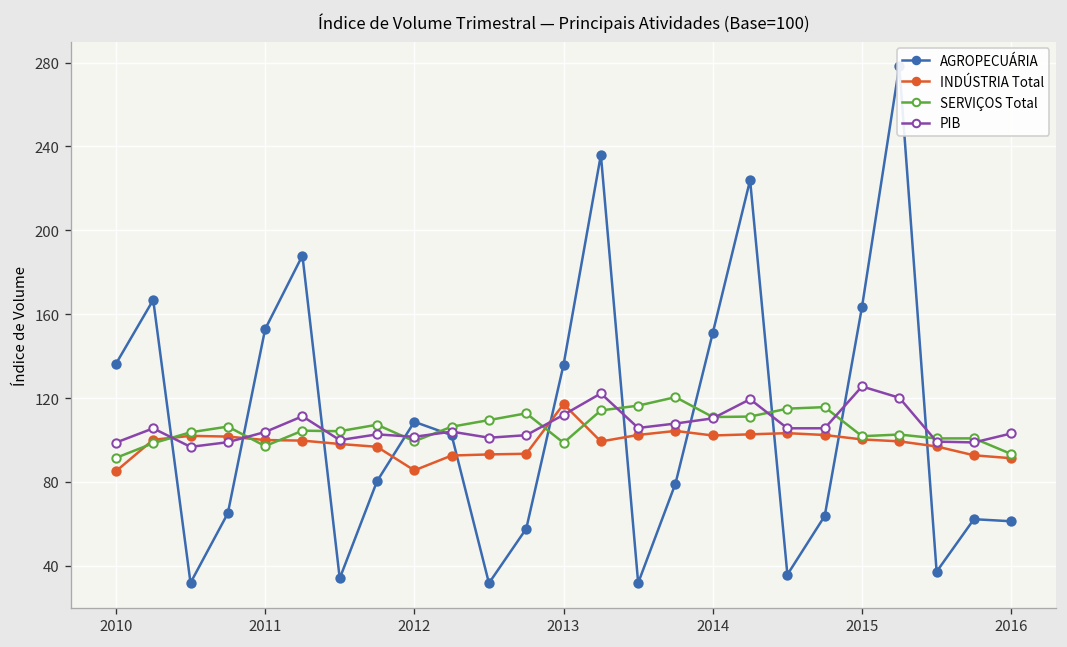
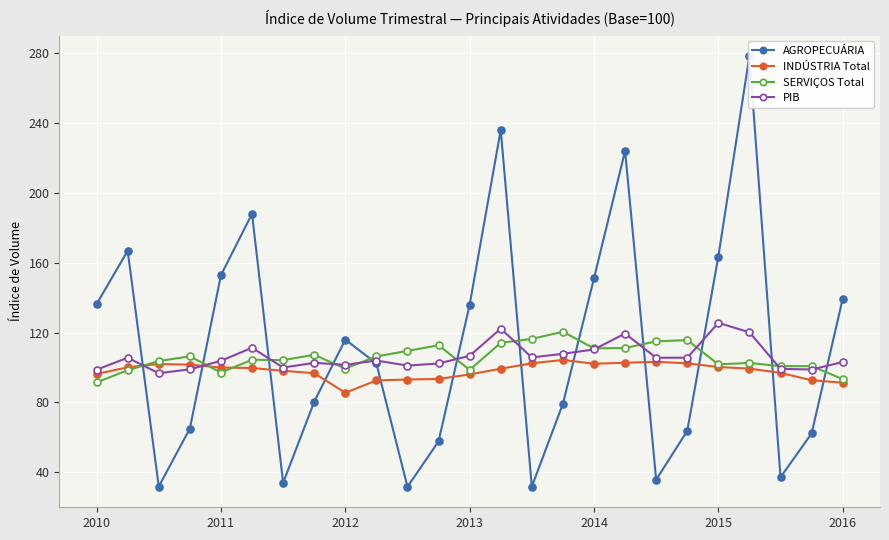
  {
    "AGROPECUÁRIA": {
      "2010": 136,
      "2011": 153,
-     "2012": 109,
+     "2012": 116,
      "2013": 136,
      "2014": 151,
      "2015": 164,
-     "2016": 61
+     "2016": 139
    },
    "INDÚSTRIA Total": {
-     "2010": 85,
+     "2010": 96,
      "2011": 100,
      "2012": 86,
-     "2013": 117,
+     "2013": 96,
      "2014": 102,
      "2015": 100,
      "2016": 91
    },
    "SERVIÇOS Total": {
      "2010": 91,
      "2011": 97,
      "2012": 99,
      "2013": 99,
      "2015": 102,
      "2016": 93
    },
    "PIB": {
      "2010": 99,
      "2011": 104,
      "2012": 102,
-     "2013": 112,
+     "2013": 107,
      "2015": 126,
      "2016": 103
    }
  }
